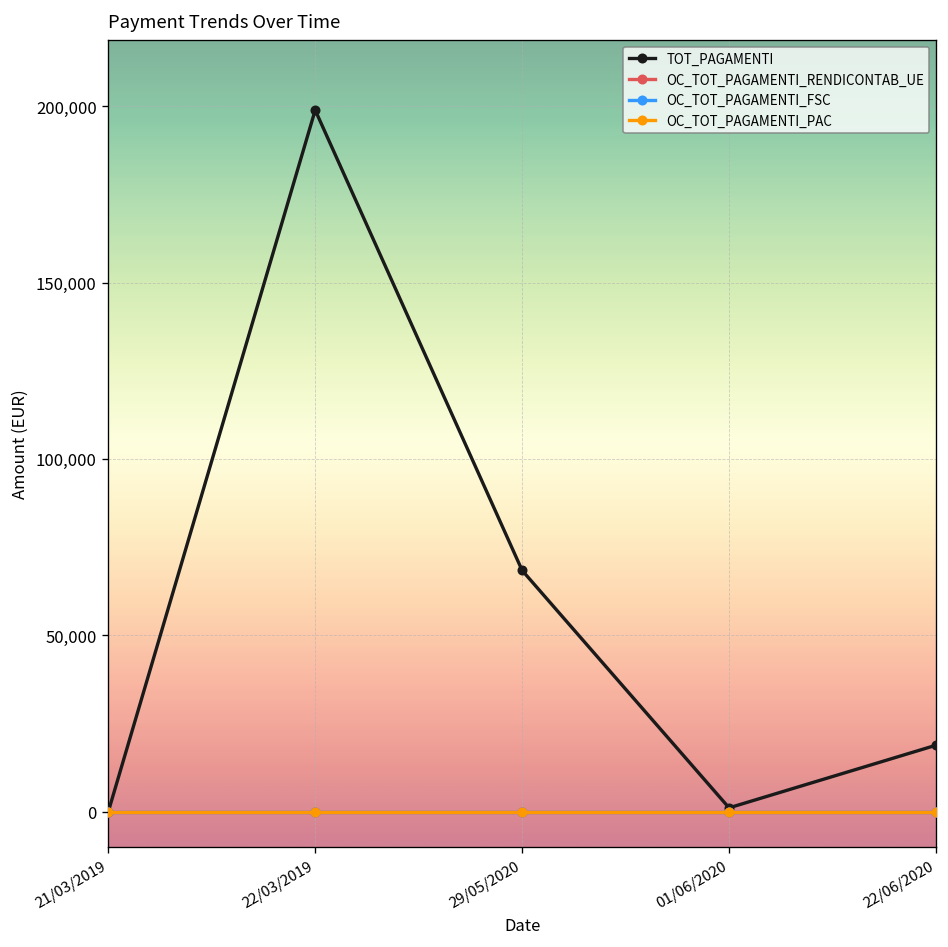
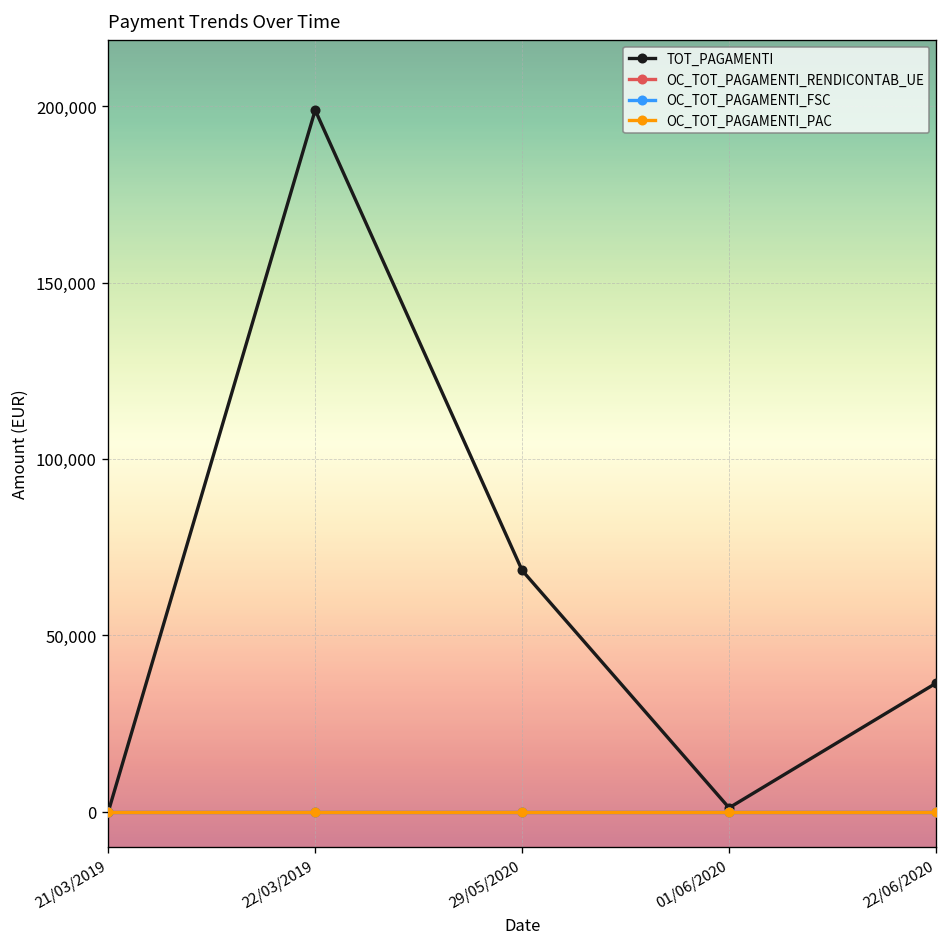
  {
    "TOT_PAGAMENTI": {
      "22/03/2019": "199,000",
      "29/05/2020": "68,000",
      "01/06/2020": "1,000",
-     "22/06/2020": "19,000"
+     "22/06/2020": "36,000"
    },
    "OC_TOT_PAGAMENTI_PAC": {
      "22/03/2019": "0",
      "29/05/2020": "0",
      "01/06/2020": "0",
      "22/06/2020": "0"
    }
  }
